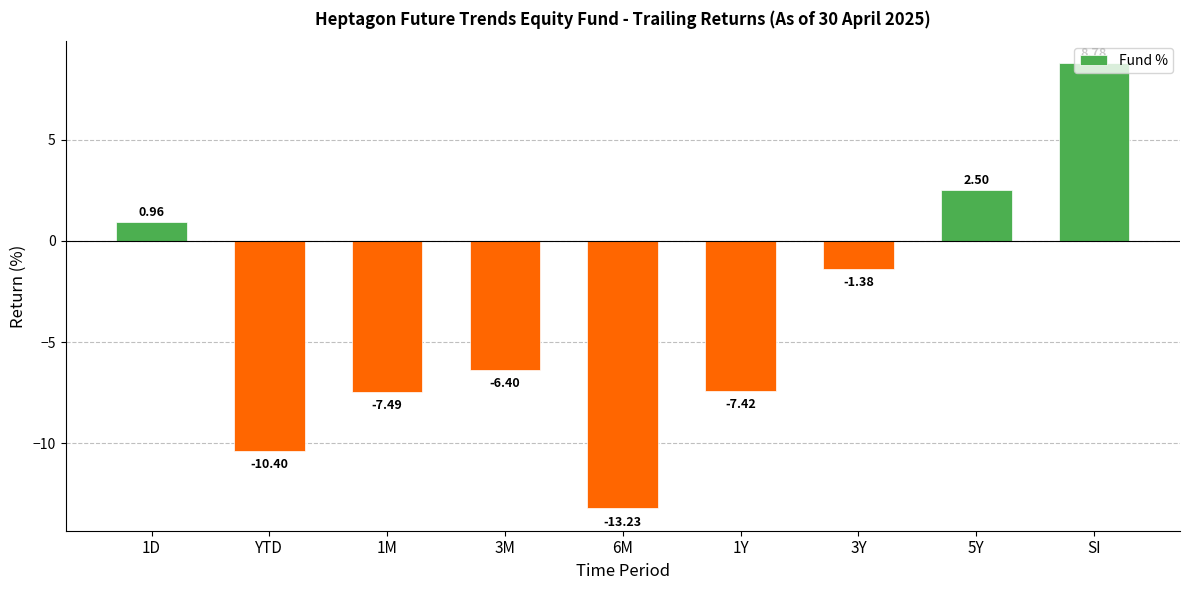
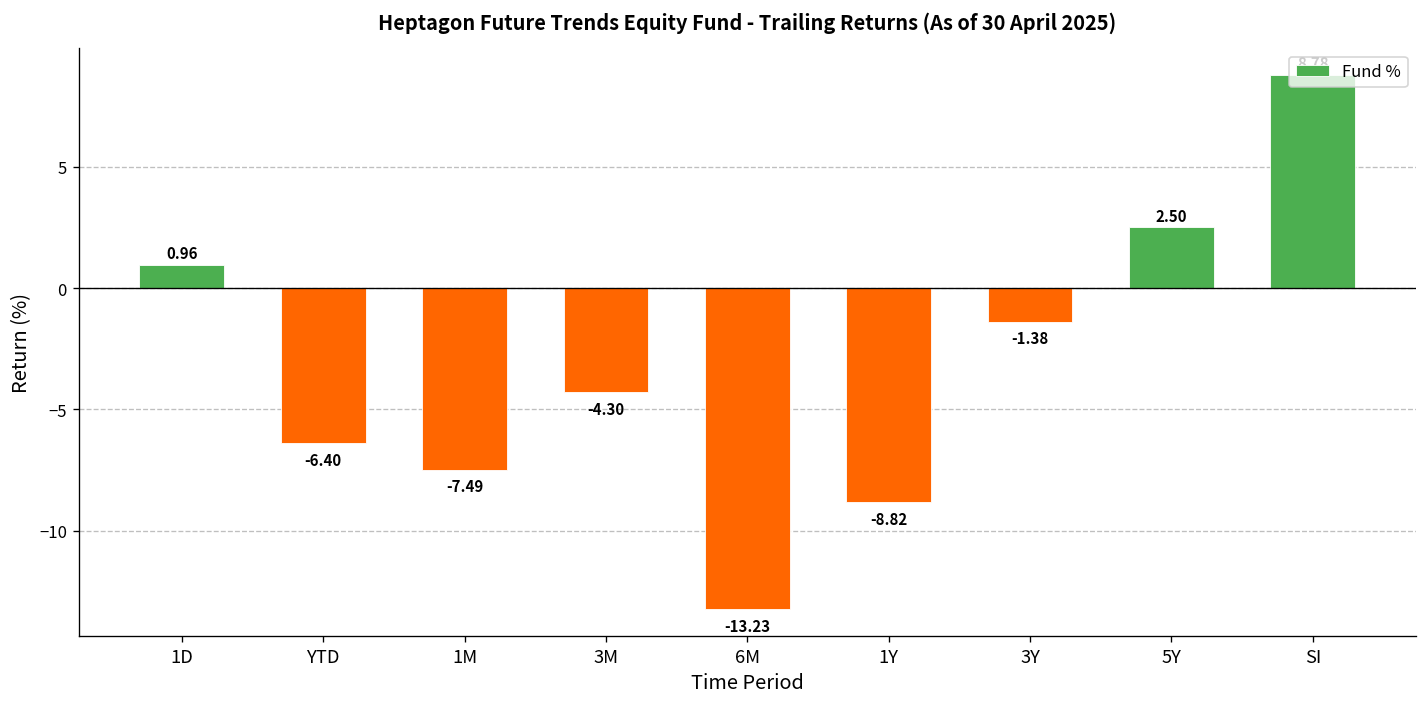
  {
    "1D": 0.96,
-   "YTD": -10.40,
+   "YTD": -6.40,
    "1M": -7.49,
-   "3M": -6.40,
+   "3M": -4.30,
    "6M": -13.23,
-   "1Y": -7.42,
+   "1Y": -8.82,
    "3Y": -1.38,
    "5Y": 2.50
  }
